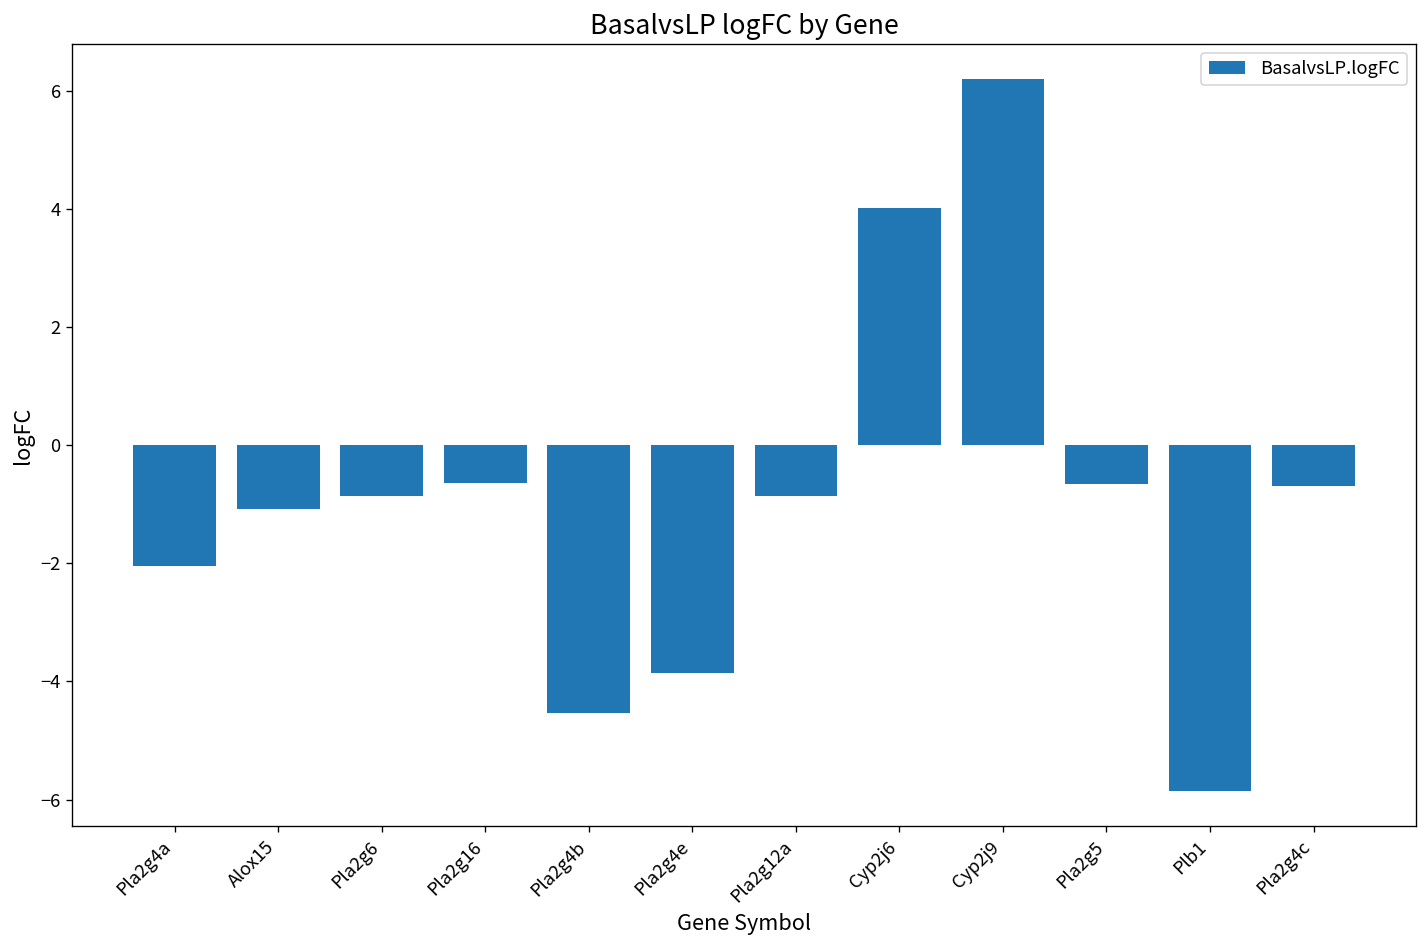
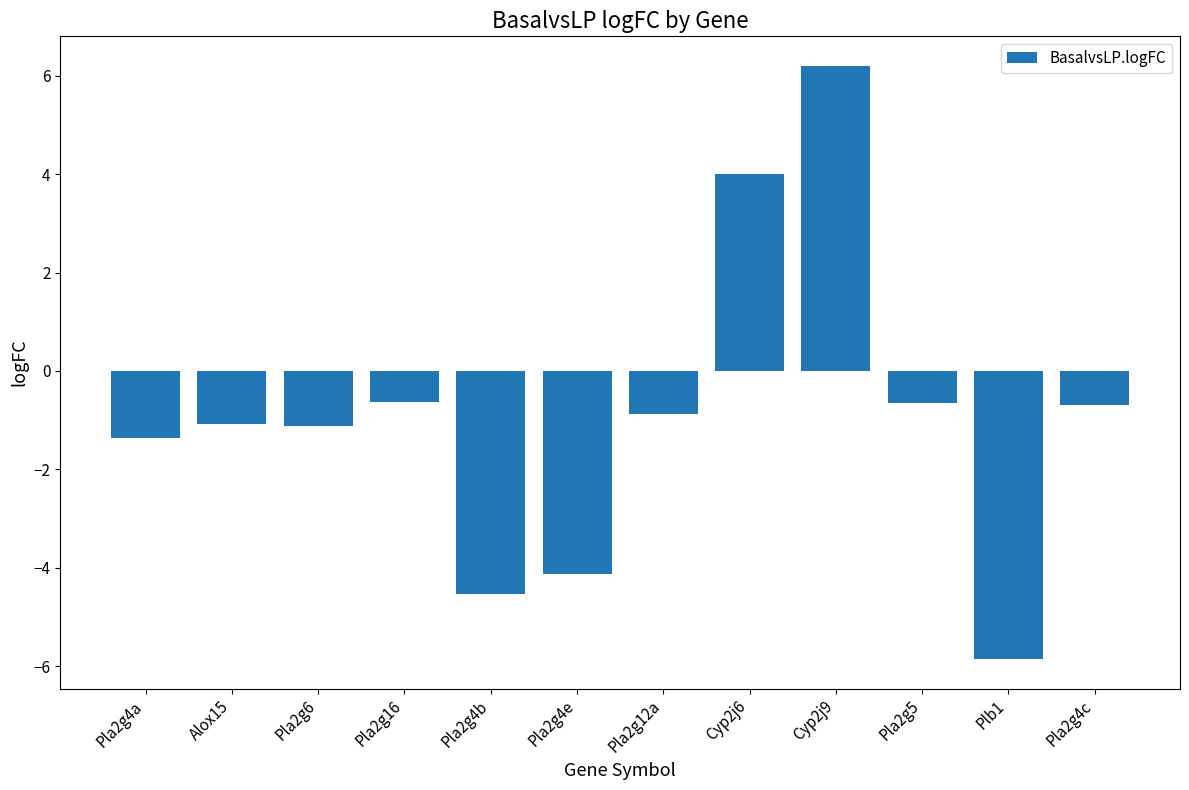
  {
-   "Pla2g4a": -2.0,
+   "Pla2g4a": -1.4,
    "Alox15": -1.1,
-   "Pla2g6": -0.9,
+   "Pla2g6": -1.1,
    "Pla2g16": -0.6,
    "Pla2g4b": -4.5,
-   "Pla2g4e": -3.9,
+   "Pla2g4e": -4.1,
    "Pla2g12a": -0.9,
    "Cyp2j6": 4.0,
    "Cyp2j9": 6.2,
    "Pla2g5": -0.7,
    "Plb1": -5.9,
    "Pla2g4c": -0.7
  }
